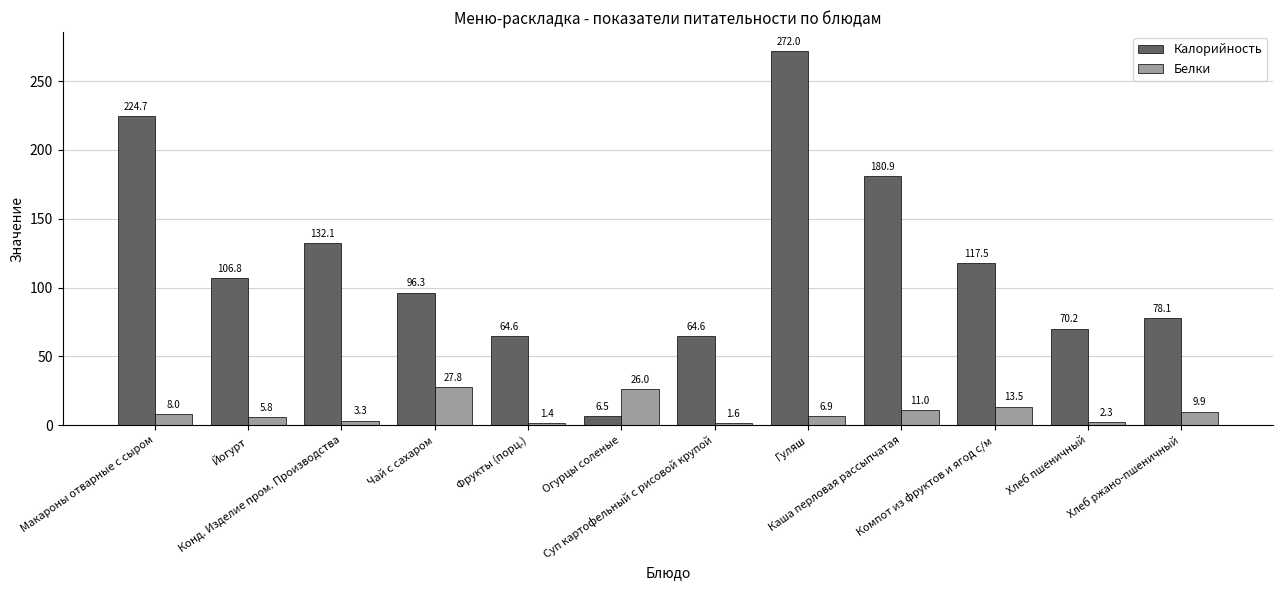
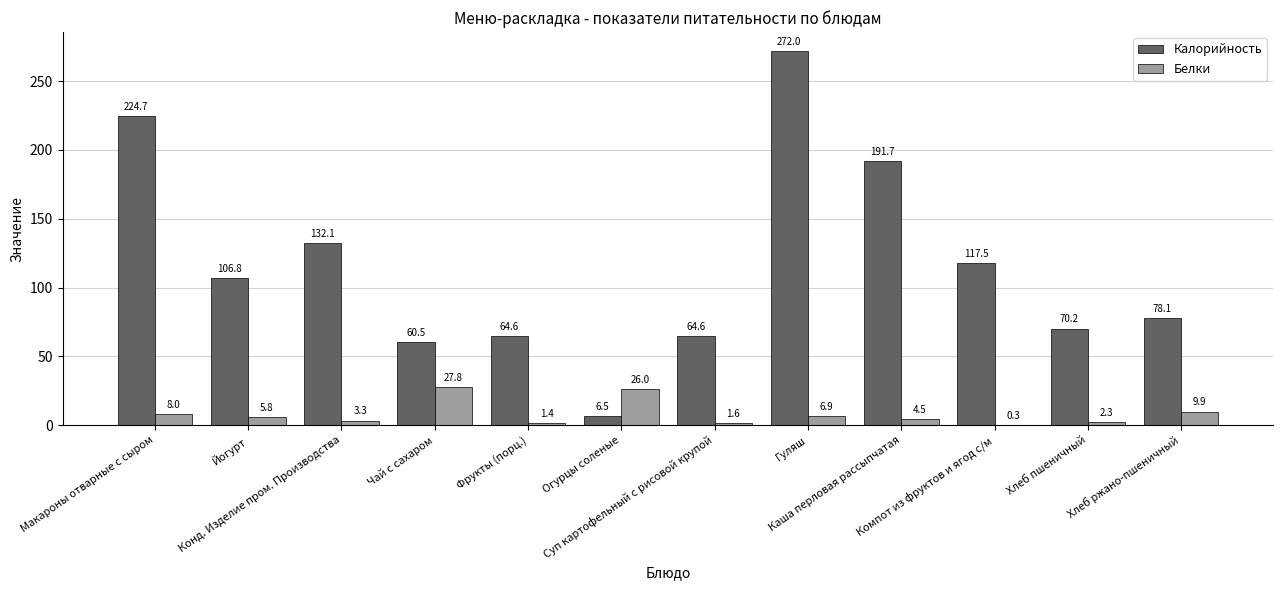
  {
    "Калорийность": {
      "Макароны отварные с сыром": 224.7,
      "Йогурт": 106.8,
      "Конд. Изделие пром. Производства": 132.1,
-     "Чай с сахаром": 96.3,
+     "Чай с сахаром": 60.5,
      "Фрукты (порц.)": 64.6,
      "Огурцы соленые": 6.5,
      "Суп картофельный с рисовой крупой": 64.6,
      "Гуляш": 272.0,
-     "Каша перловая рассыпчатая": 180.9,
+     "Каша перловая рассыпчатая": 191.7,
      "Компот из фруктов и ягод с/м": 117.5,
      "Хлеб пшеничный": 70.2,
      "Хлеб ржано-пшеничный": 78.1
    },
    "Белки": {
      "Макароны отварные с сыром": 8.0,
      "Йогурт": 5.8,
      "Конд. Изделие пром. Производства": 3.3,
      "Чай с сахаром": 27.8,
      "Фрукты (порц.)": 1.4,
      "Огурцы соленые": 26.0,
      "Суп картофельный с рисовой крупой": 1.6,
      "Гуляш": 6.9,
-     "Каша перловая рассыпчатая": 11.0,
-     "Компот из фруктов и ягод с/м": 13.5,
+     "Каша перловая рассыпчатая": 4.5,
+     "Компот из фруктов и ягод с/м": 0.3,
      "Хлеб пшеничный": 2.3,
      "Хлеб ржано-пшеничный": 9.9
    }
  }
